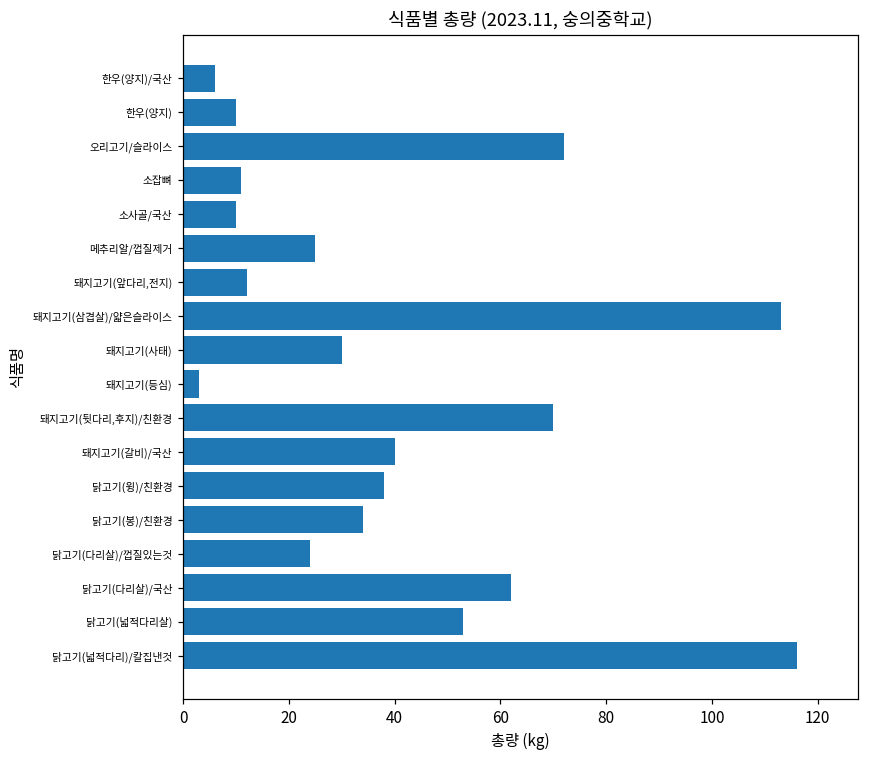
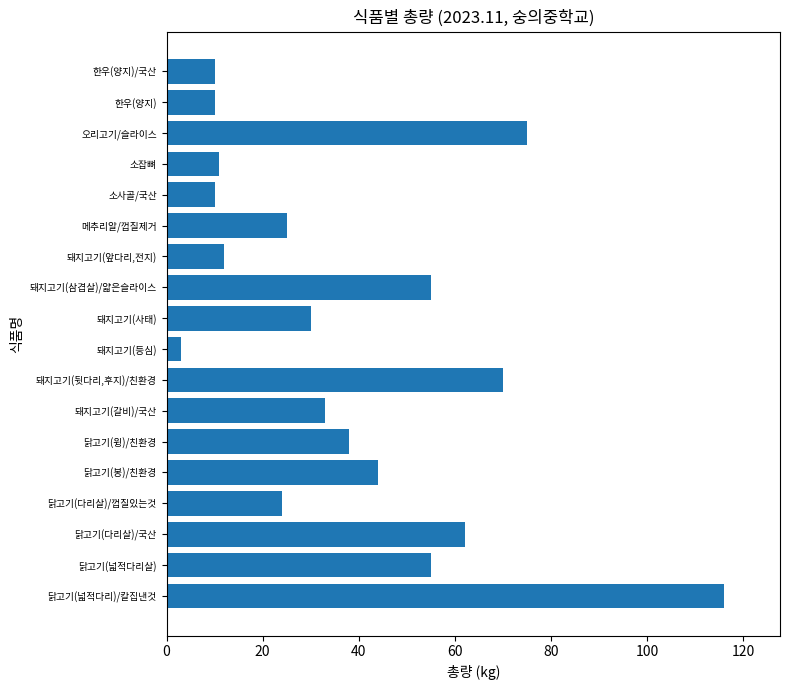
  {
-   "한우(양지)/국산": 6,
+   "한우(양지)/국산": 10,
    "한우(양지)": 10,
-   "오리고기/슬라이스": 72,
+   "오리고기/슬라이스": 75,
    "소잡뼈": 11,
    "소사골/국산": 10,
    "메추리알/껍질제거": 25,
    "돼지고기(앞다리,전지)": 12,
-   "돼지고기(삼겹살)/얇은슬라이스": 113,
+   "돼지고기(삼겹살)/얇은슬라이스": 55,
    "돼지고기(사태)": 30,
    "돼지고기(등심)": 3,
    "돼지고기(뒷다리,후지)/친환경": 70,
-   "돼지고기(갈비)/국산": 40,
+   "돼지고기(갈비)/국산": 33,
    "닭고기(윙)/친환경": 38,
-   "닭고기(봉)/친환경": 34,
+   "닭고기(봉)/친환경": 44,
    "닭고기(다리살)/껍질있는것": 24,
    "닭고기(다리살)/국산": 62,
-   "닭고기(넓적다리살)": 53,
+   "닭고기(넓적다리살)": 55,
    "닭고기(넓적다리)/칼집낸것": 116
  }
